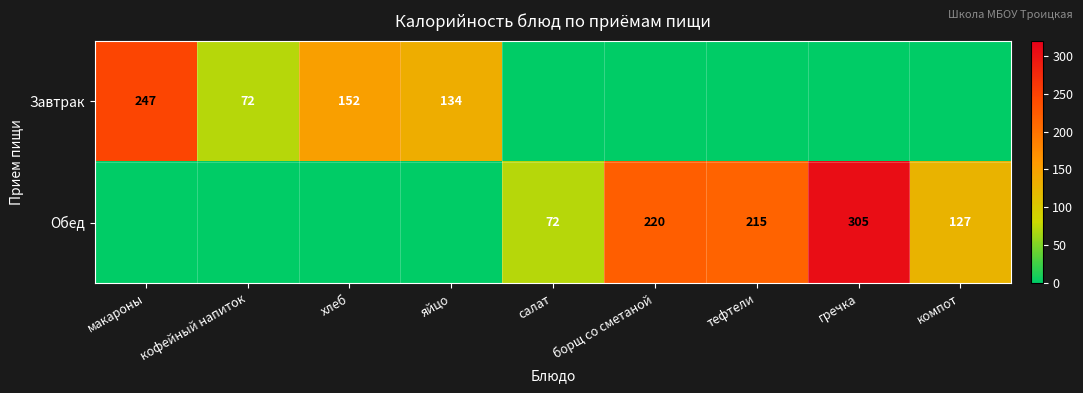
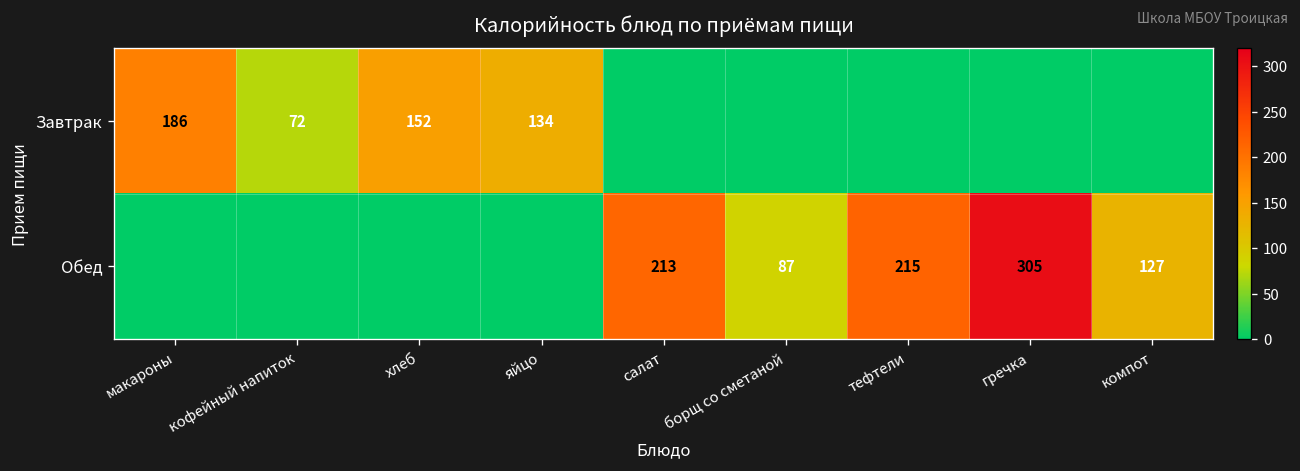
  {
    "Завтрак": {
-     "макароны": 247,
+     "макароны": 186,
      "кофейный напиток": 72,
      "хлеб": 152,
      "яйцо": 134
    },
    "Обед": {
-     "салат": 72,
-     "борщ со сметаной": 220,
+     "салат": 213,
+     "борщ со сметаной": 87,
      "тефтели": 215,
      "гречка": 305,
      "компот": 127
    }
  }
